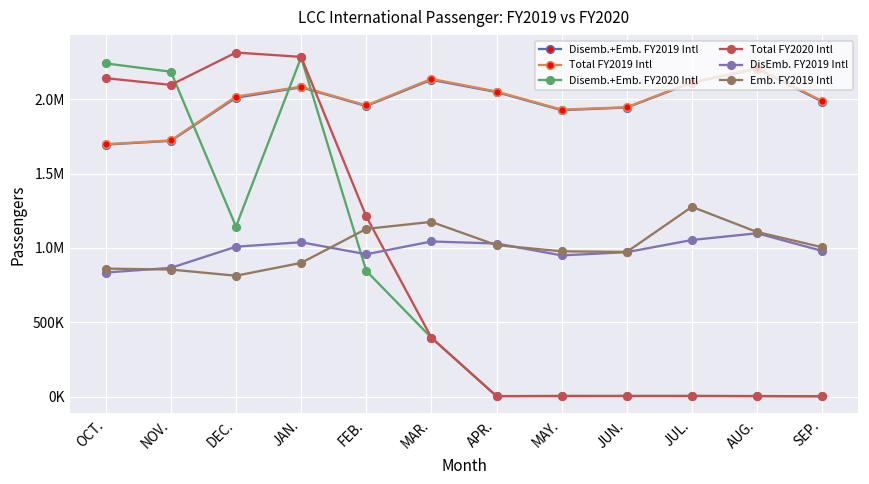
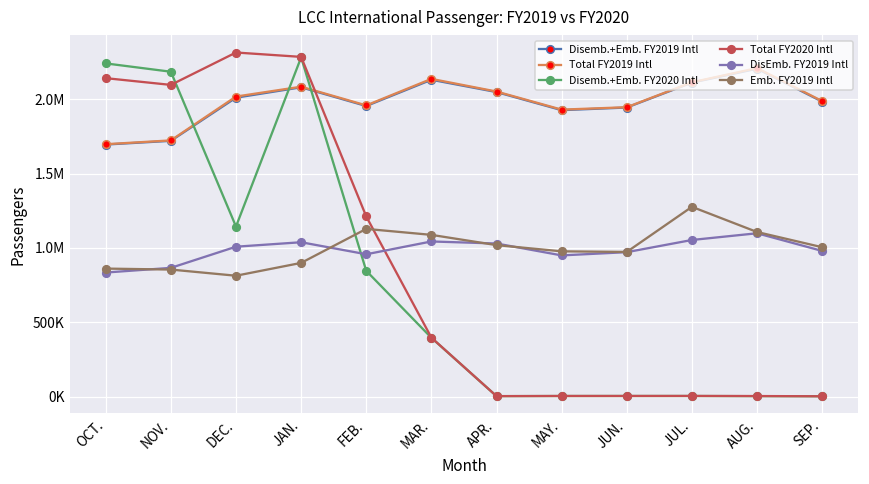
  {
    "Disemb.+Emb. FY2020 Intl": {
      "OCT.": 2240000,
      "NOV.": 2190000,
      "DEC.": 1140000,
      "FEB.": 850000
    },
    "Emb. FY2019 Intl": {
      "OCT.": 860000,
      "DEC.": 810000,
      "JAN.": 900000,
      "FEB.": 1130000,
-     "MAR.": 1180000,
+     "MAR.": 1090000,
      "MAY.": 980000,
      "JUL.": 1280000,
      "SEP.": 1010000
    }
  }
